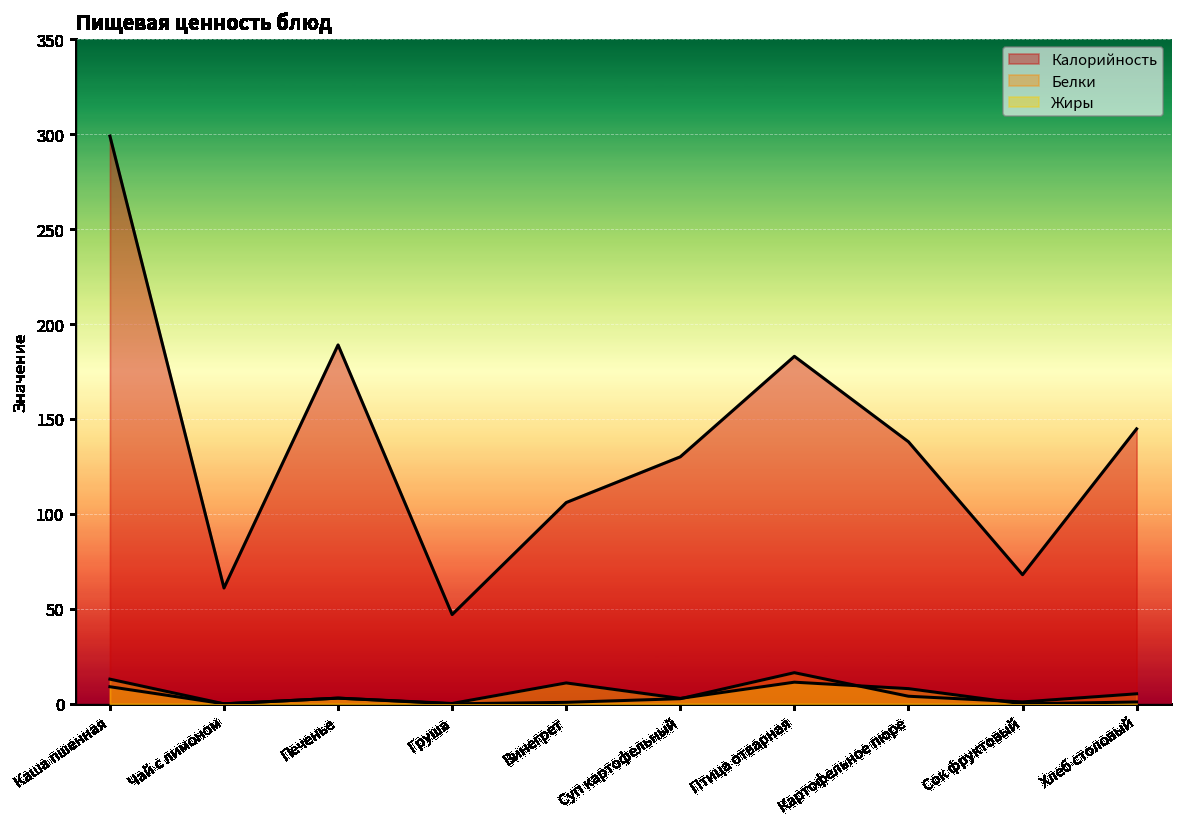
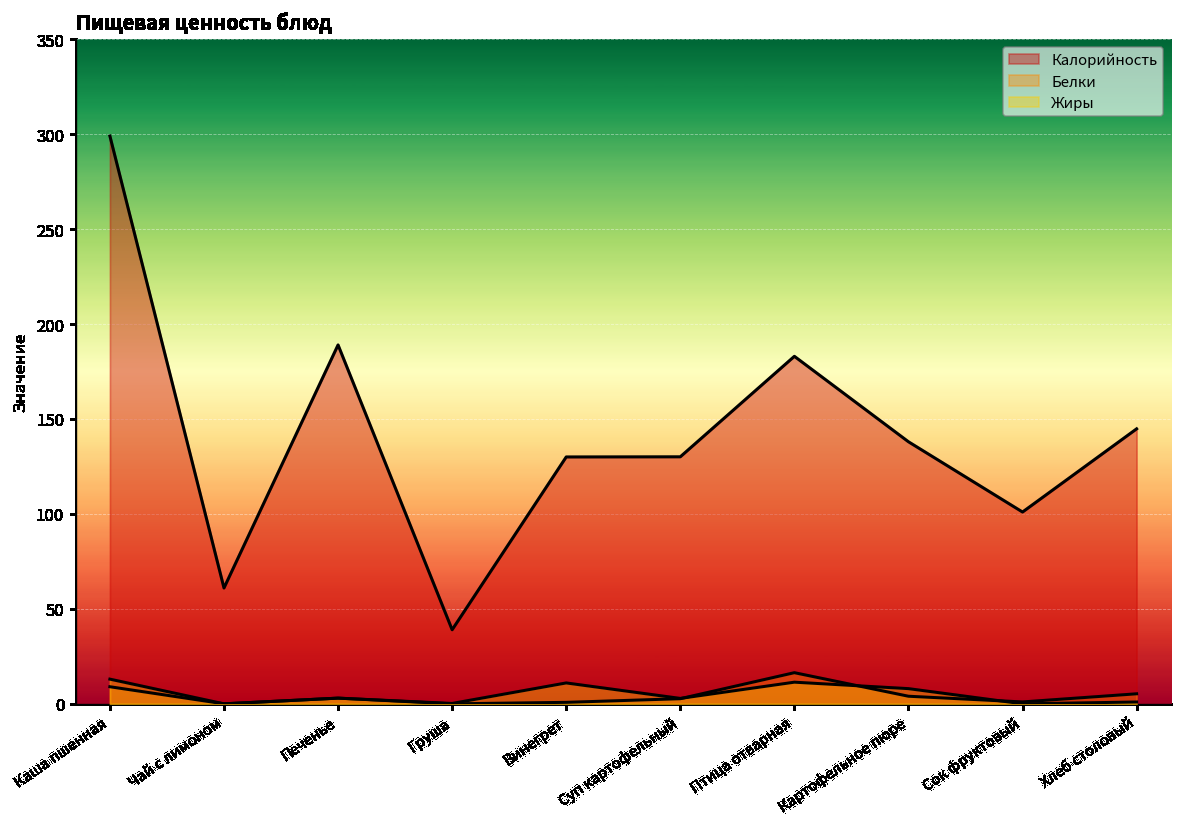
  {
    "Калорийность": {
      "Каша пшенная": 299,
      "Чай с лимоном": 61,
      "Печенье": 189,
-     "Груша": 47,
-     "Винегрет": 106,
+     "Груша": 39,
+     "Винегрет": 130,
      "Суп картофельный": 130,
      "Птица отварная": 183,
      "Картофельное пюре": 138,
-     "Сок фруктовый": 68,
+     "Сок фруктовый": 101,
      "Хлеб столовый": 145
    }
  }
